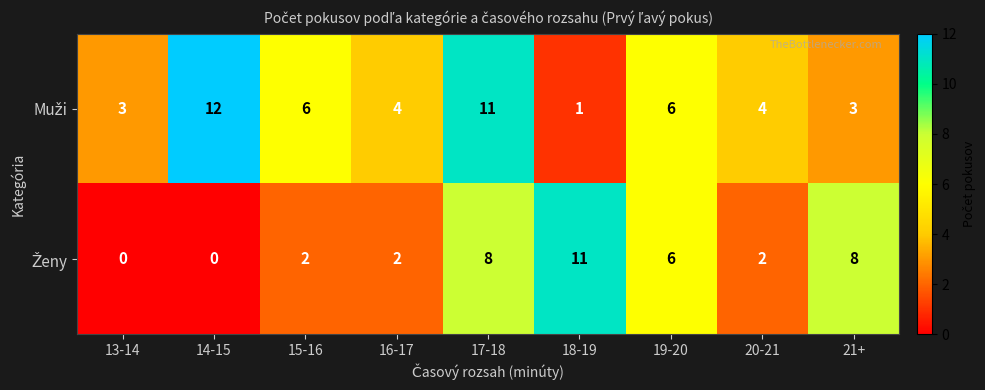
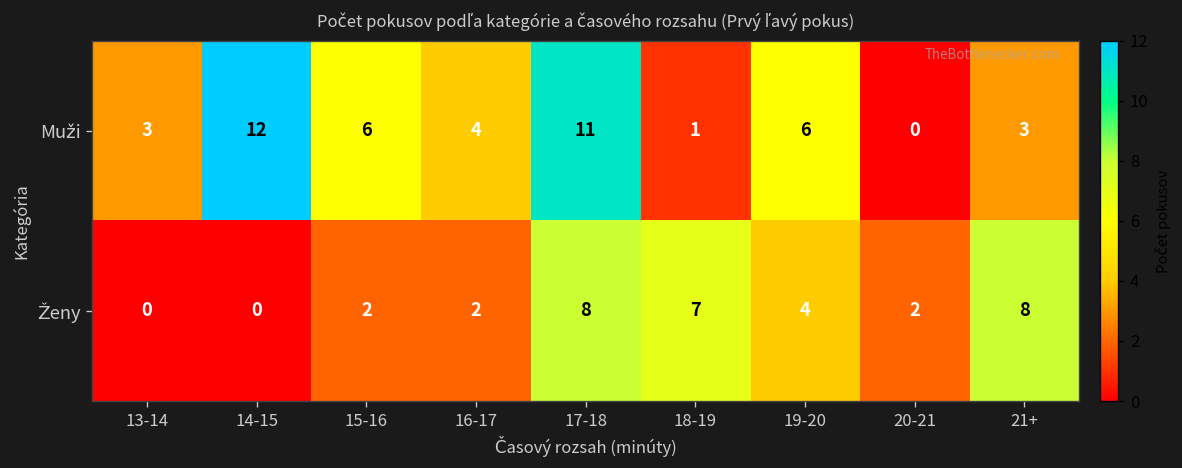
  {
    "Muži": {
      "13-14": 3,
      "14-15": 12,
      "15-16": 6,
      "16-17": 4,
      "17-18": 11,
      "18-19": 1,
      "19-20": 6,
-     "20-21": 4
+     "20-21": 0
    },
    "Ženy": {
      "13-14": 0,
      "14-15": 0,
      "15-16": 2,
      "16-17": 2,
      "17-18": 8,
-     "18-19": 11,
-     "19-20": 6,
+     "18-19": 7,
+     "19-20": 4,
      "20-21": 2,
      "21+": 8
    }
  }
